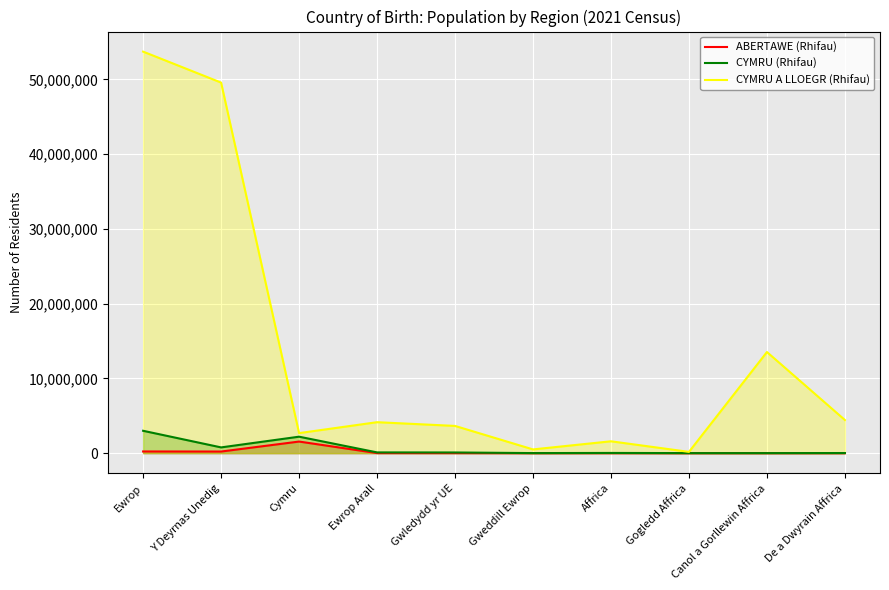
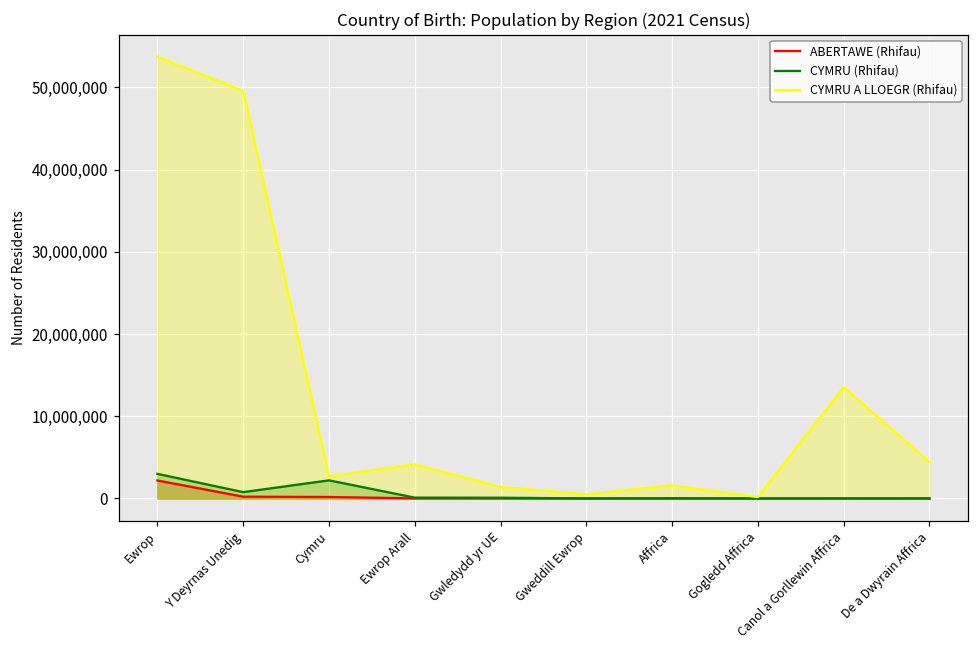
  {
    "ABERTAWE (Rhifau)": {
-     "Ewrop": "0",
+     "Ewrop": "2,000,000",
      "Y Deyrnas Unedig": "0",
-     "Cymru": "2,000,000"
+     "Cymru": "0"
    },
    "CYMRU (Rhifau)": {
      "Ewrop": "3,000,000",
      "Y Deyrnas Unedig": "1,000,000",
      "Cymru": "2,000,000"
    },
    "CYMRU A LLOEGR (Rhifau)": {
      "Ewrop": "54,000,000",
      "Y Deyrnas Unedig": "50,000,000",
      "Cymru": "3,000,000",
      "Ewrop Arall": "4,000,000",
-     "Gwledydd yr UE": "4,000,000",
+     "Gwledydd yr UE": "1,000,000",
      "Gweddill Ewrop": "0",
      "Affrica": "2,000,000",
      "Canol a Gorllewin Affrica": "14,000,000",
      "De a Dwyrain Affrica": "4,000,000"
    }
  }
